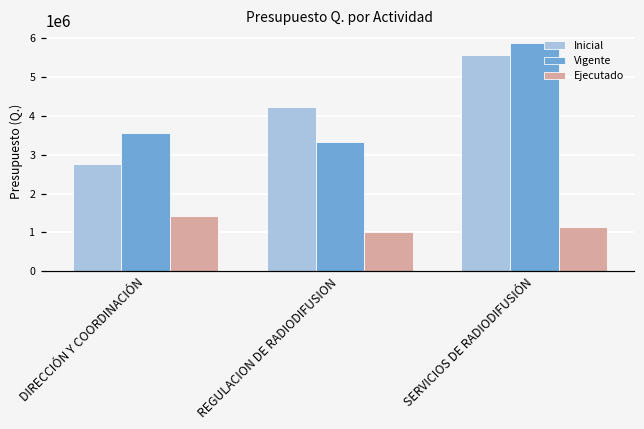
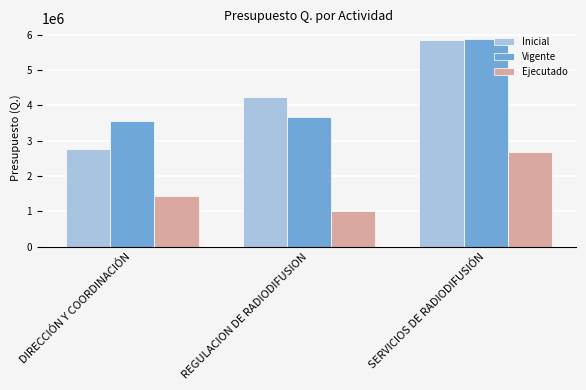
  {
    "Inicial": {
      "DIRECCIÓN Y COORDINACIÓN": 2800000,
      "REGULACION DE RADIODIFUSION": 4200000,
-     "SERVICIOS DE RADIODIFUSIÓN": 5600000
+     "SERVICIOS DE RADIODIFUSIÓN": 5800000
    },
    "Vigente": {
      "DIRECCIÓN Y COORDINACIÓN": 3600000,
-     "REGULACION DE RADIODIFUSION": 3300000,
+     "REGULACION DE RADIODIFUSION": 3700000,
      "SERVICIOS DE RADIODIFUSIÓN": 5900000
    },
    "Ejecutado": {
      "DIRECCIÓN Y COORDINACIÓN": 1400000,
      "REGULACION DE RADIODIFUSION": 1000000,
-     "SERVICIOS DE RADIODIFUSIÓN": 1100000
+     "SERVICIOS DE RADIODIFUSIÓN": 2700000
    }
  }
